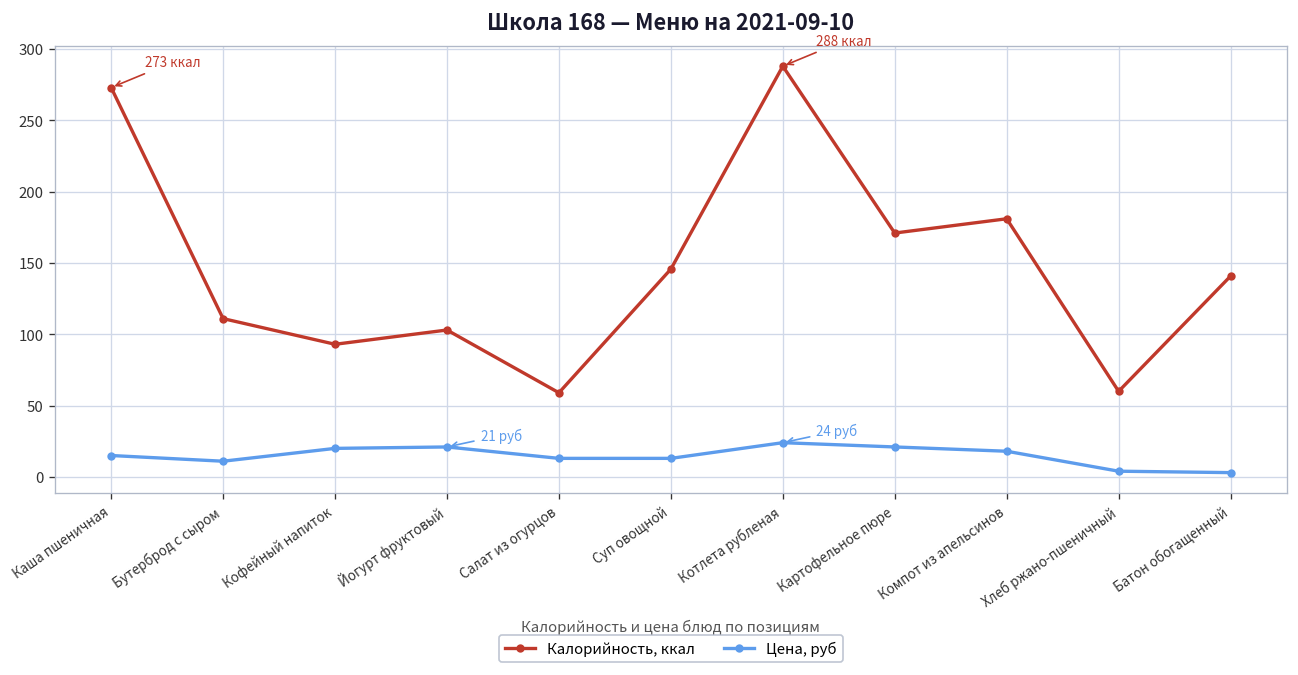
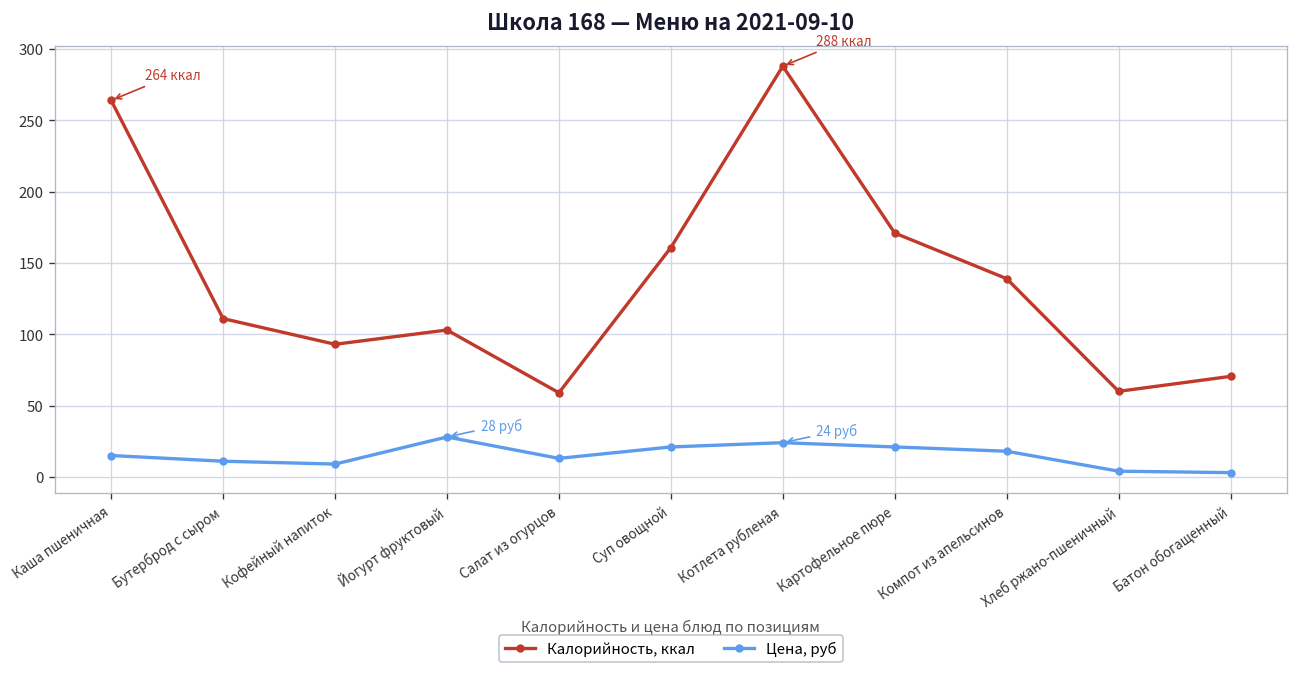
  {
    "Калорийность, ккал": {
-     "Каша пшеничная": 273,
-     "Суп овощной": 146,
+     "Каша пшеничная": 264,
+     "Суп овощной": 161,
      "Котлета рубленая": 288,
-     "Компот из апельсинов": 181,
-     "Батон обогащенный": 141
+     "Компот из апельсинов": 139,
+     "Батон обогащенный": 71
    },
    "Цена, руб": {
-     "Кофейный напиток": 20,
-     "Йогурт фруктовый": 21,
-     "Суп овощной": 13,
+     "Кофейный напиток": 9,
+     "Йогурт фруктовый": 28,
+     "Суп овощной": 21,
      "Котлета рубленая": 24
    }
  }
